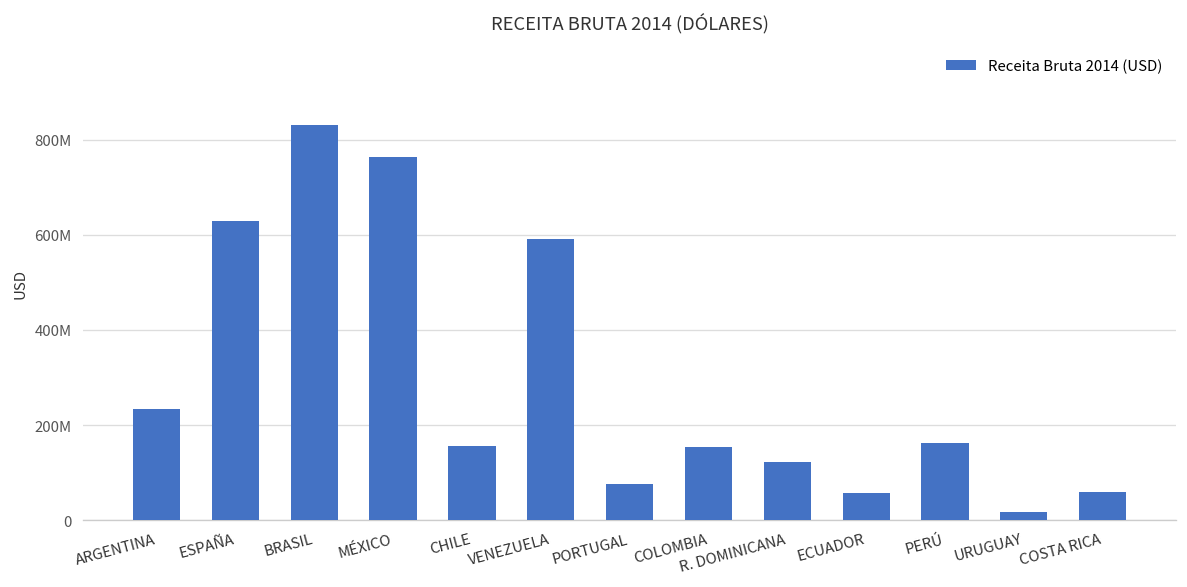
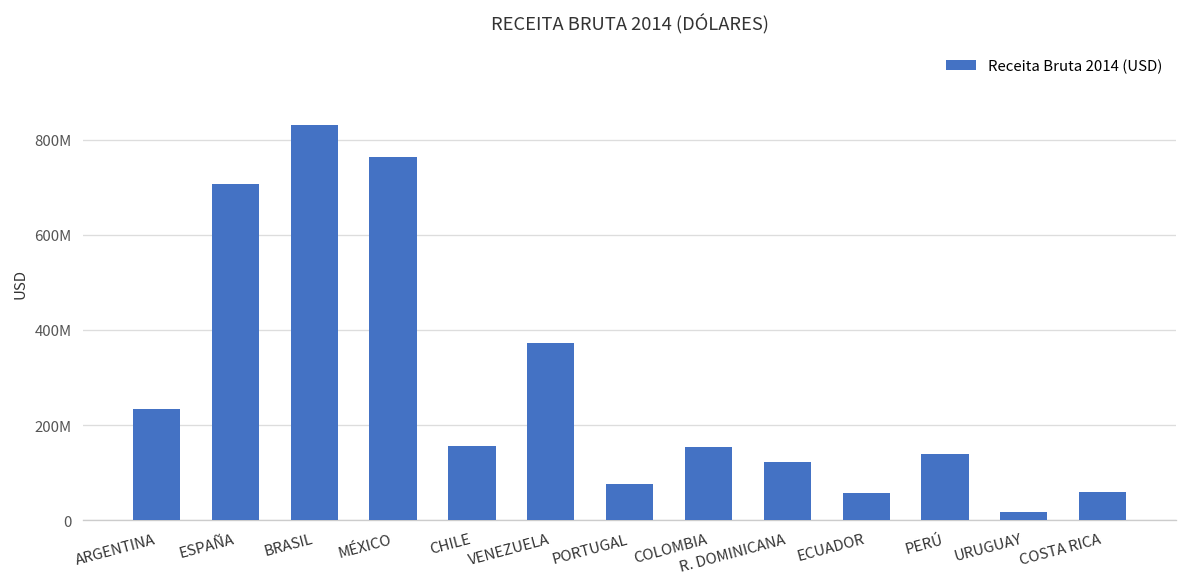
  {
    "ARGENTINA": 230000000,
-   "ESPAÑA": 630000000,
+   "ESPAÑA": 710000000,
    "BRASIL": 830000000,
    "MÉXICO": 760000000,
    "CHILE": 160000000,
-   "VENEZUELA": 590000000,
+   "VENEZUELA": 370000000,
    "PORTUGAL": 80000000,
    "COLOMBIA": 150000000,
    "R. DOMINICANA": 120000000,
    "ECUADOR": 60000000,
-   "PERÚ": 160000000,
+   "PERÚ": 140000000,
    "URUGUAY": 20000000,
    "COSTA RICA": 60000000
  }
